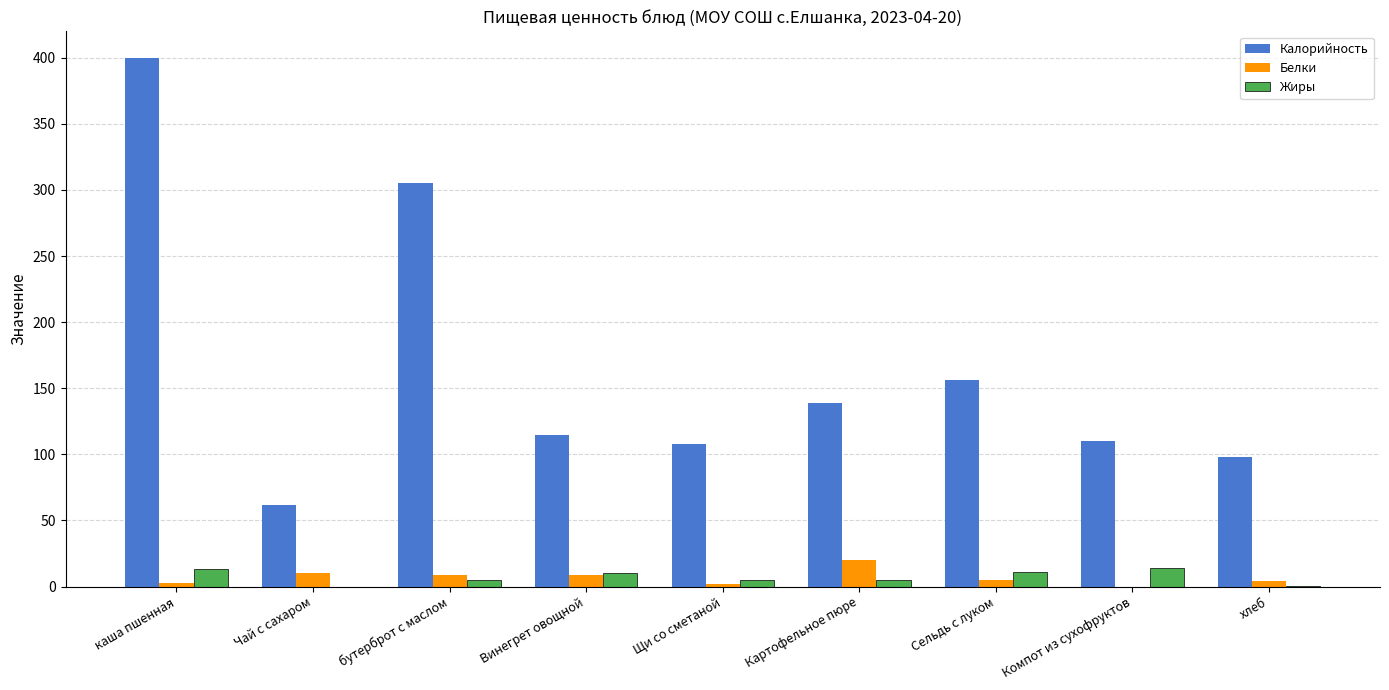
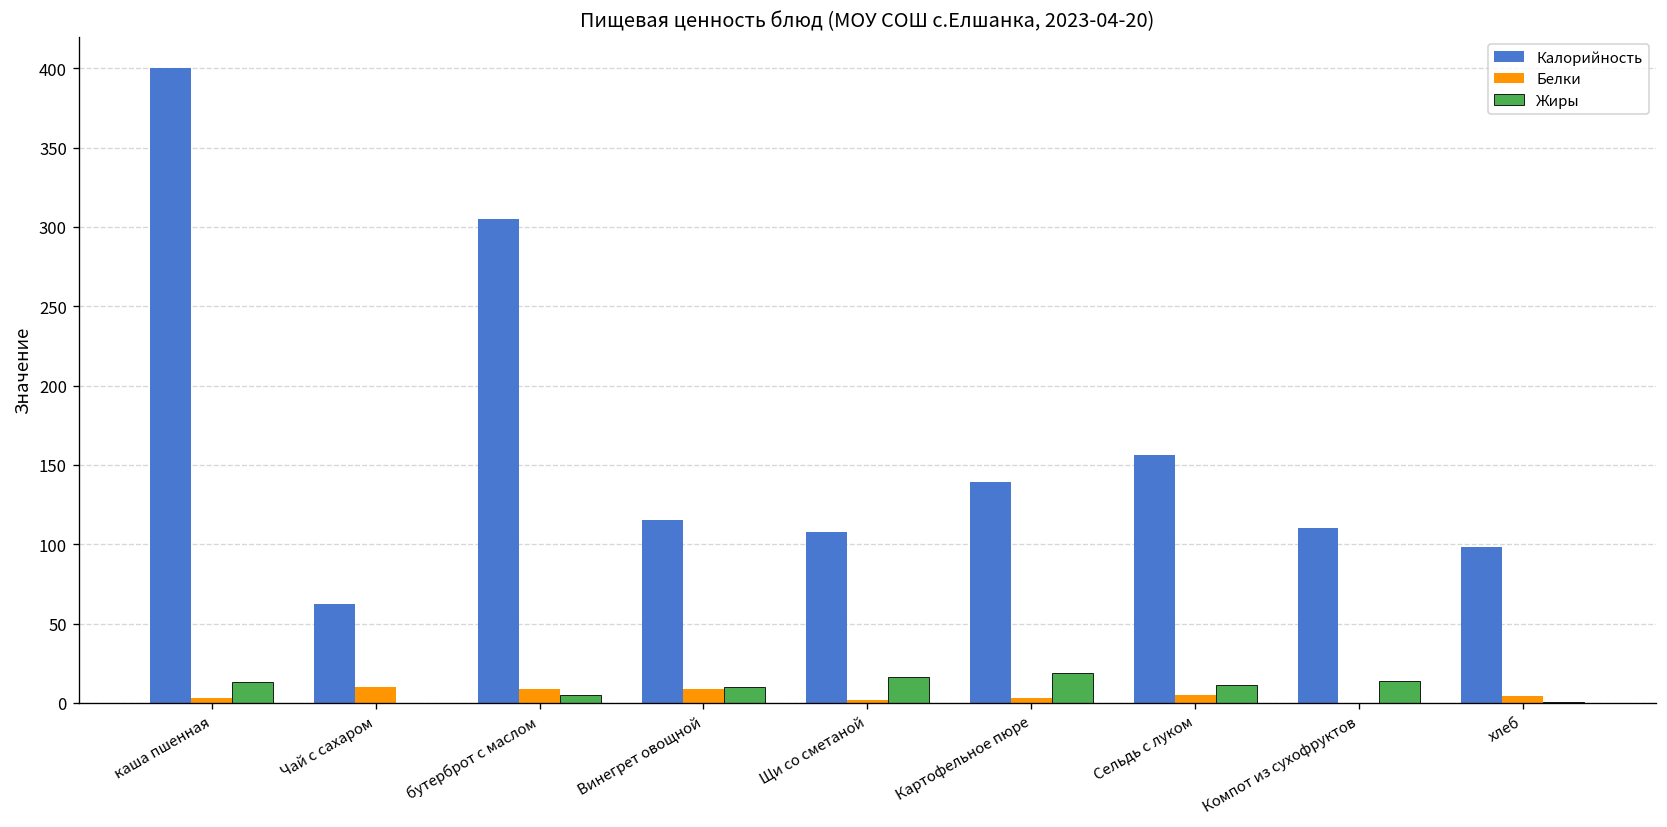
  {
    "Калорийность": {
      "каша пшенная": 400,
      "Чай с сахаром": 62,
      "бутерброт с маслом": 305,
      "Винегрет овощной": 115,
      "Щи со сметаной": 108,
      "Картофельное пюре": 139,
      "Сельдь с луком": 156,
      "Компот из сухофруктов": 110,
      "хлеб": 98
    },
    "Белки": {
      "каша пшенная": 3,
      "Чай с сахаром": 10,
      "бутерброт с маслом": 9,
      "Винегрет овощной": 9,
      "Щи со сметаной": 2,
-     "Картофельное пюре": 20,
+     "Картофельное пюре": 3,
      "Сельдь с луком": 5,
      "Компот из сухофруктов": 0,
      "хлеб": 4
    },
    "Жиры": {
      "каша пшенная": 13,
      "Чай с сахаром": 0,
      "бутерброт с маслом": 5,
      "Винегрет овощной": 10,
-     "Щи со сметаной": 5,
-     "Картофельное пюре": 5,
+     "Щи со сметаной": 16,
+     "Картофельное пюре": 19,
      "Сельдь с луком": 11,
      "Компот из сухофруктов": 14
    }
  }
